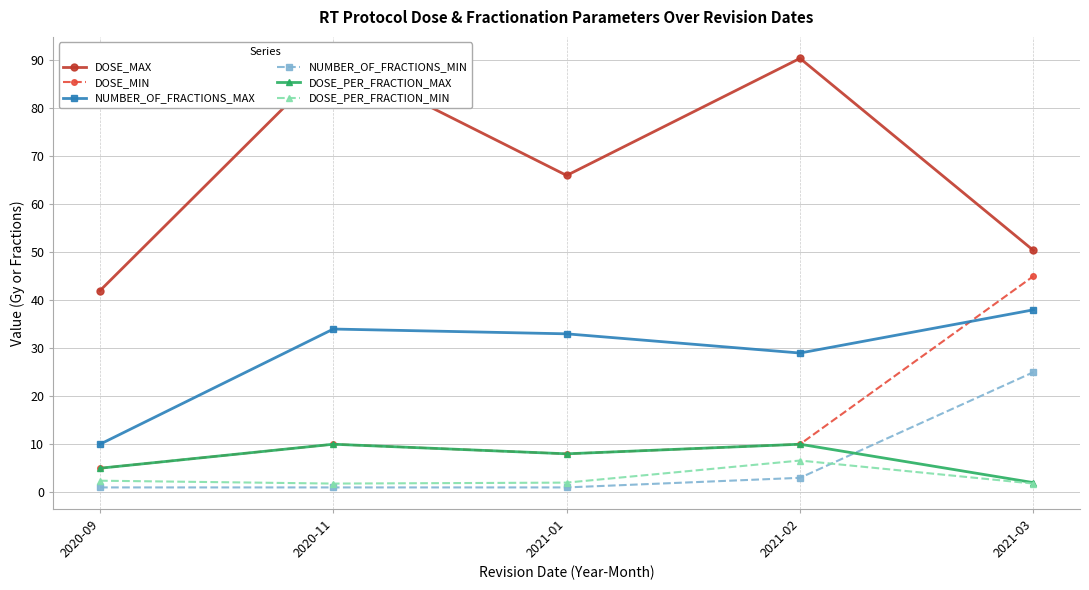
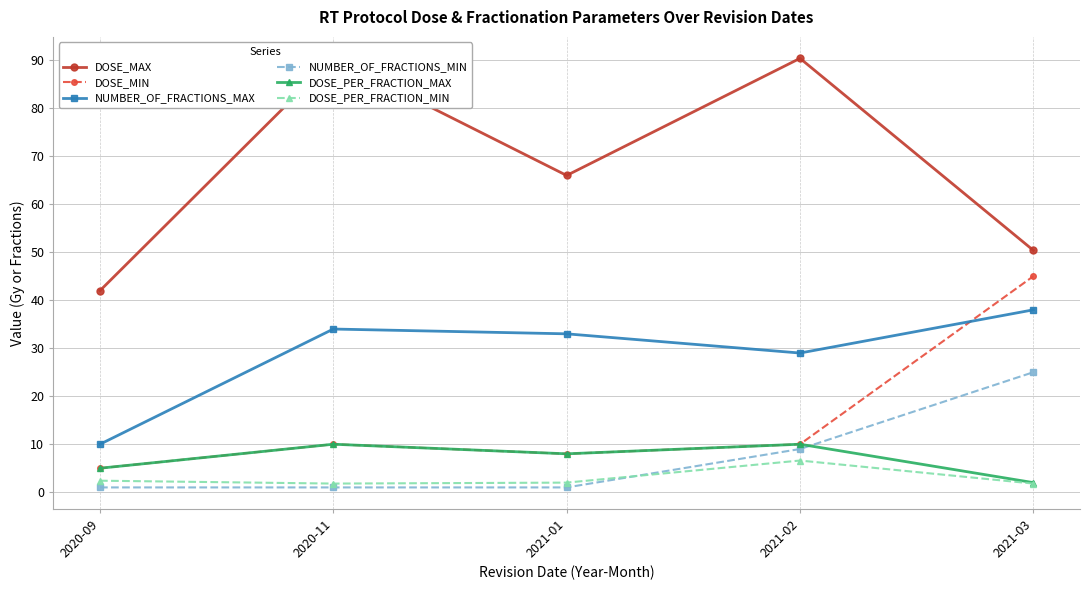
  {
    "NUMBER_OF_FRACTIONS_MAX": {
      "2020-09": 10,
      "2020-11": 34,
      "2021-01": 33,
      "2021-02": 29,
      "2021-03": 38
    },
    "NUMBER_OF_FRACTIONS_MIN": {
      "2020-09": 1,
      "2020-11": 1,
      "2021-01": 1,
-     "2021-02": 3,
+     "2021-02": 9,
      "2021-03": 25
    },
    "DOSE_PER_FRACTION_MIN": {
      "2020-09": 2,
      "2020-11": 2,
      "2021-01": 2,
      "2021-02": 7
    }
  }
